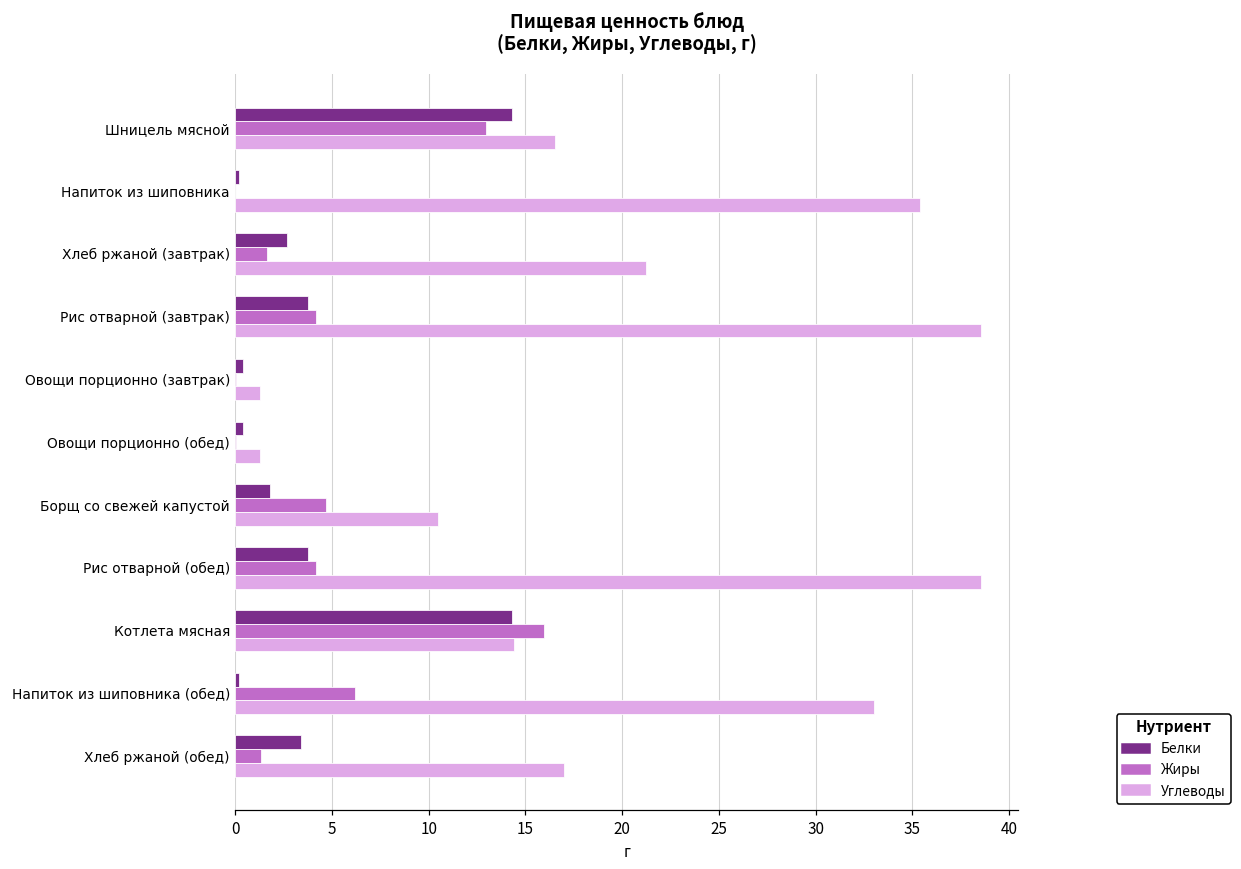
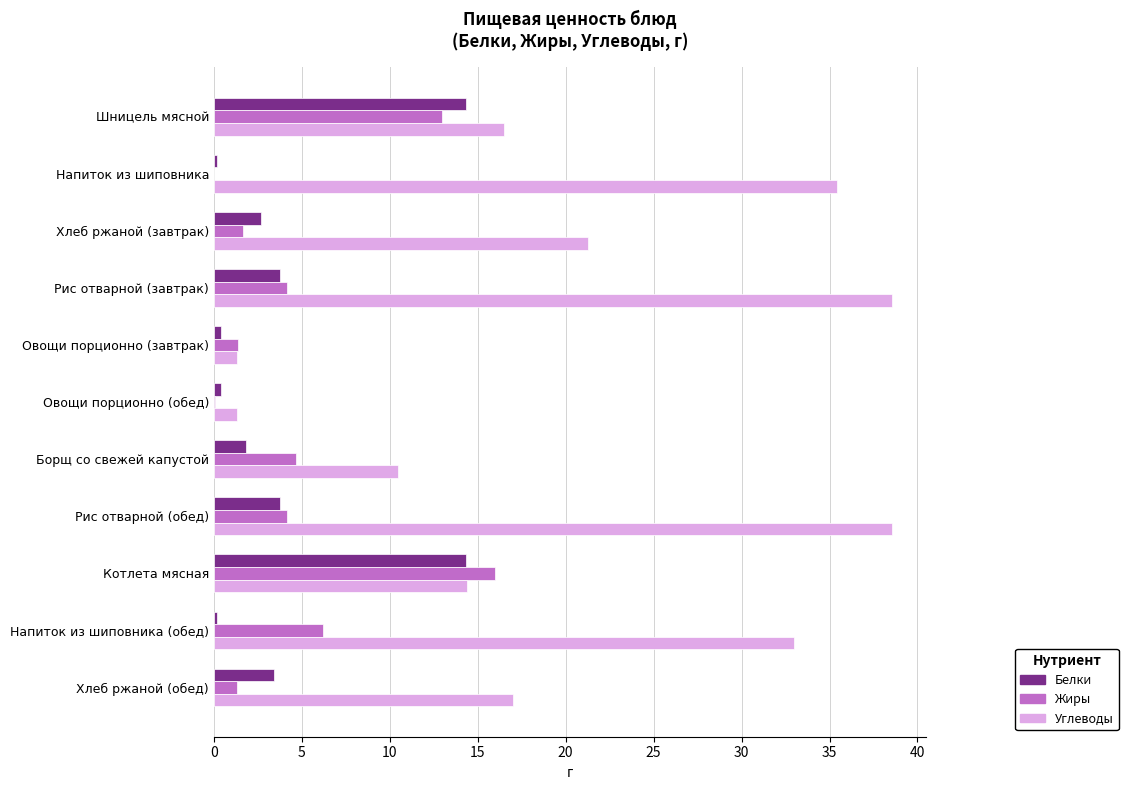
  {
    "Белки": {
      "Шницель мясной": 14.3,
      "Напиток из шиповника": 0.2,
      "Хлеб ржаной (завтрак)": 2.7,
      "Рис отварной (завтрак)": 3.8,
      "Овощи порционно (завтрак)": 0.4,
      "Овощи порционно (обед)": 0.4,
      "Борщ со свежей капустой": 1.8,
      "Рис отварной (обед)": 3.8,
      "Котлета мясная": 14.3,
      "Напиток из шиповника (обед)": 0.2,
      "Хлеб ржаной (обед)": 3.4
    },
    "Жиры": {
      "Шницель мясной": 13.0,
      "Напиток из шиповника": 0.0,
      "Хлеб ржаной (завтрак)": 1.7,
      "Рис отварной (завтрак)": 4.2,
-     "Овощи порционно (завтрак)": 0.1,
+     "Овощи порционно (завтрак)": 1.4,
      "Борщ со свежей капустой": 4.7,
      "Рис отварной (обед)": 4.2,
      "Котлета мясная": 16.0,
      "Напиток из шиповника (обед)": 6.2,
      "Хлеб ржаной (обед)": 1.3
    },
    "Углеводы": {
      "Шницель мясной": 16.5,
      "Напиток из шиповника": 35.4,
      "Хлеб ржаной (завтрак)": 21.3,
      "Рис отварной (завтрак)": 38.6,
      "Овощи порционно (завтрак)": 1.3,
      "Овощи порционно (обед)": 1.3,
      "Борщ со свежей капустой": 10.5,
      "Рис отварной (обед)": 38.6,
      "Котлета мясная": 14.4,
      "Напиток из шиповника (обед)": 33.0,
      "Хлеб ржаной (обед)": 17.0
    }
  }
